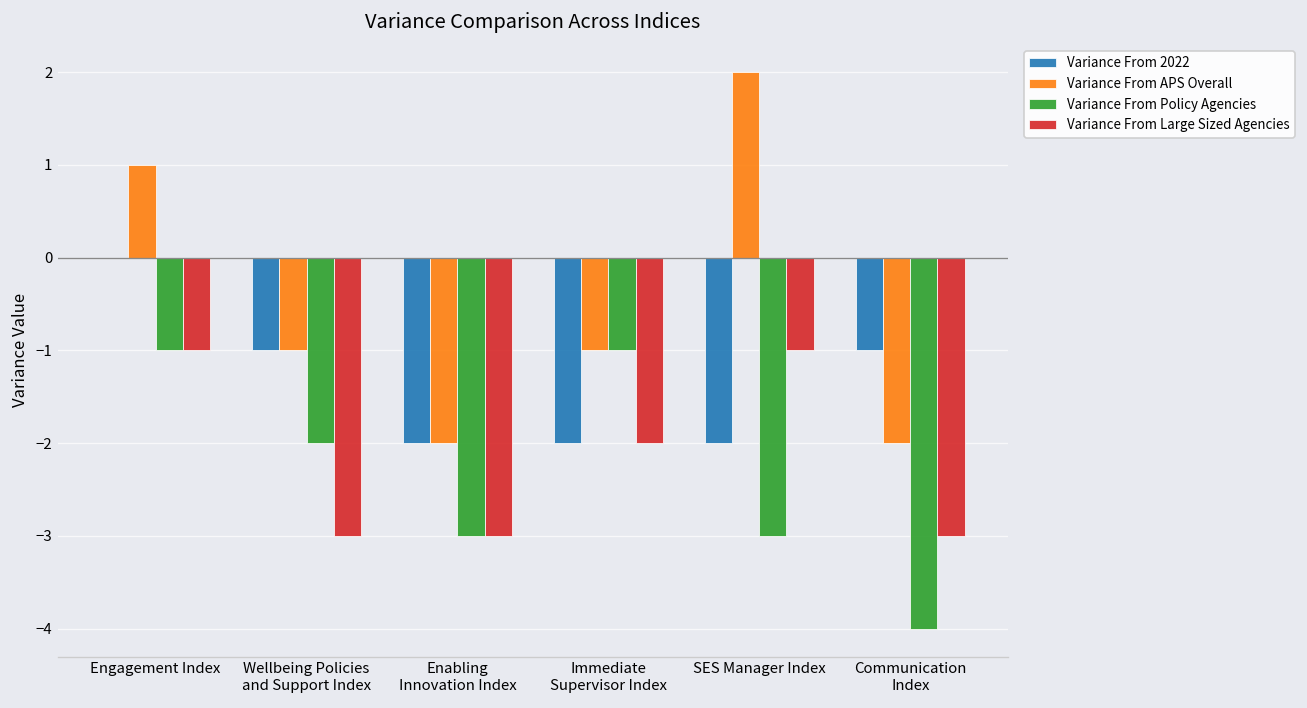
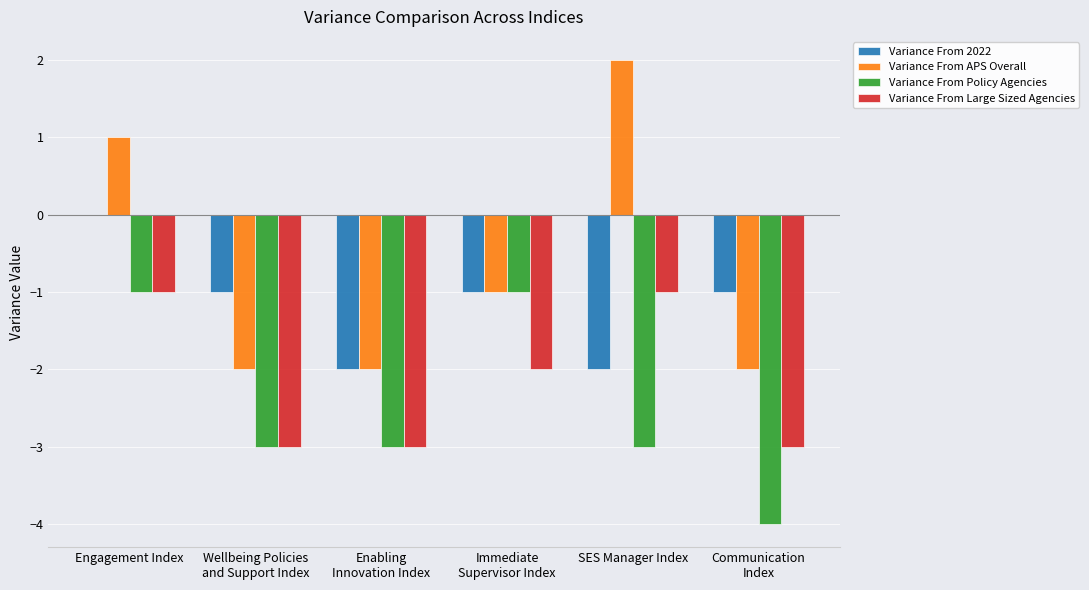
  {
    "Variance From 2022": {
      "Engagement Index": 0,
      "Wellbeing Policies and Support Index": -1,
      "Enabling Innovation Index": -2,
-     "Immediate Supervisor Index": -2,
+     "Immediate Supervisor Index": -1,
      "SES Manager Index": -2,
      "Communication Index": -1
    },
    "Variance From APS Overall": {
      "Engagement Index": 1,
-     "Wellbeing Policies and Support Index": -1,
+     "Wellbeing Policies and Support Index": -2,
      "Enabling Innovation Index": -2,
      "Immediate Supervisor Index": -1,
      "SES Manager Index": 2,
      "Communication Index": -2
    },
    "Variance From Policy Agencies": {
      "Engagement Index": -1,
-     "Wellbeing Policies and Support Index": -2,
+     "Wellbeing Policies and Support Index": -3,
      "Enabling Innovation Index": -3,
      "Immediate Supervisor Index": -1,
      "SES Manager Index": -3,
      "Communication Index": -4
    },
    "Variance From Large Sized Agencies": {
      "Engagement Index": -1,
      "Wellbeing Policies and Support Index": -3,
      "Enabling Innovation Index": -3,
      "Immediate Supervisor Index": -2,
      "SES Manager Index": -1,
      "Communication Index": -3
    }
  }
